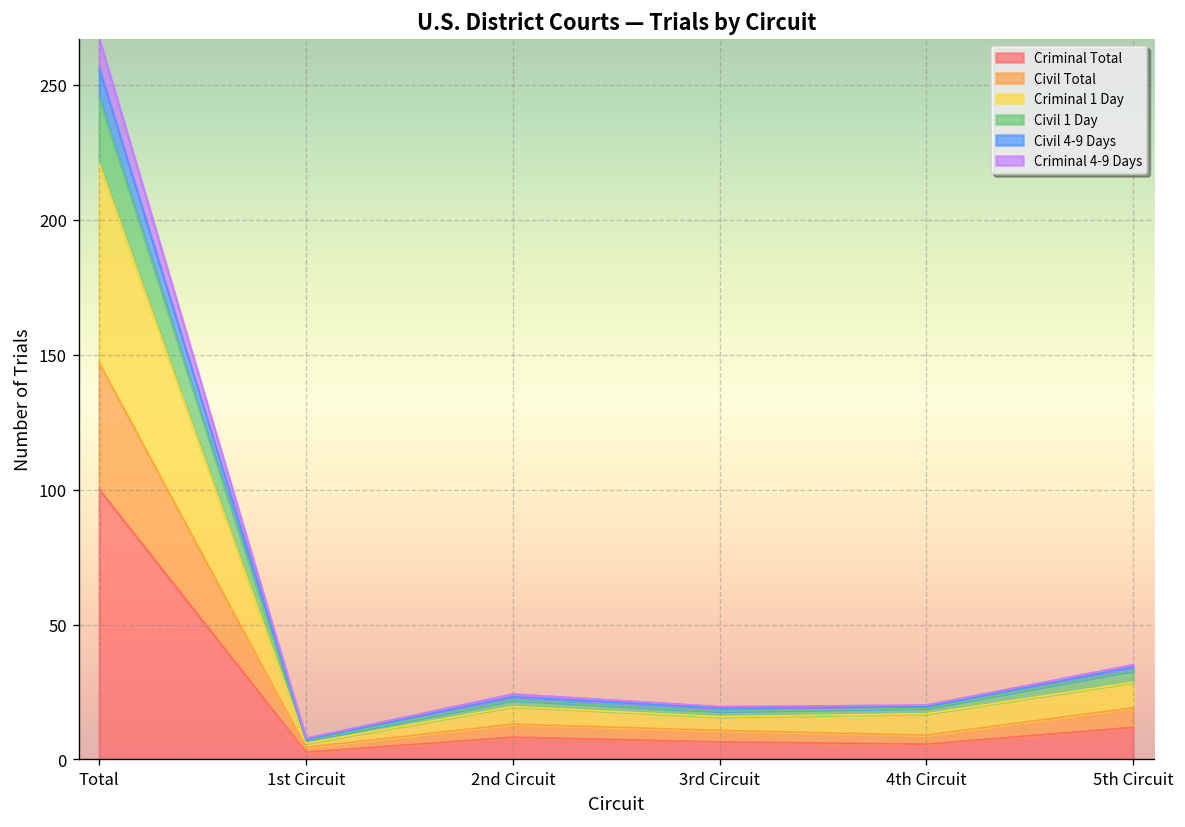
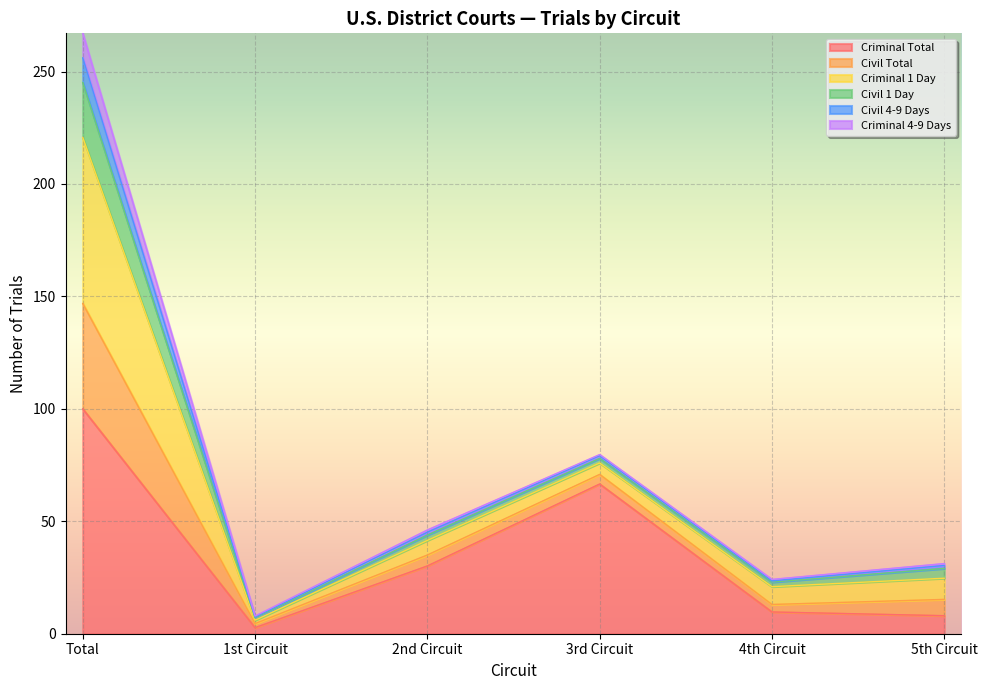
  {
    "Criminal Total": {
      "Total": 100,
      "1st Circuit": 3,
-     "2nd Circuit": 8,
-     "3rd Circuit": 6,
-     "4th Circuit": 6,
-     "5th Circuit": 12
+     "2nd Circuit": 30,
+     "3rd Circuit": 67,
+     "4th Circuit": 10,
+     "5th Circuit": 8
    },
    "Civil 1 Day": {
      "Total": 24,
      "2nd Circuit": 2,
      "3rd Circuit": 2,
      "5th Circuit": 4
    },
    "Civil 4-9 Days": {
      "Total": 11
    },
    "Criminal 4-9 Days": {
      "Total": 11
    }
  }
